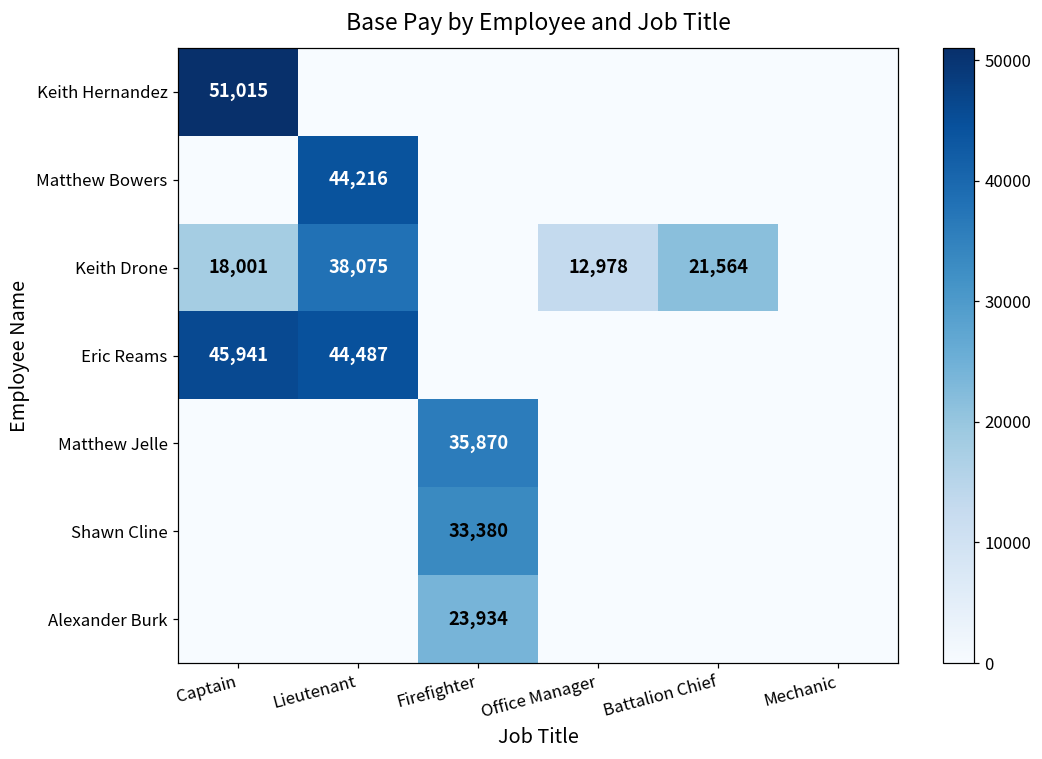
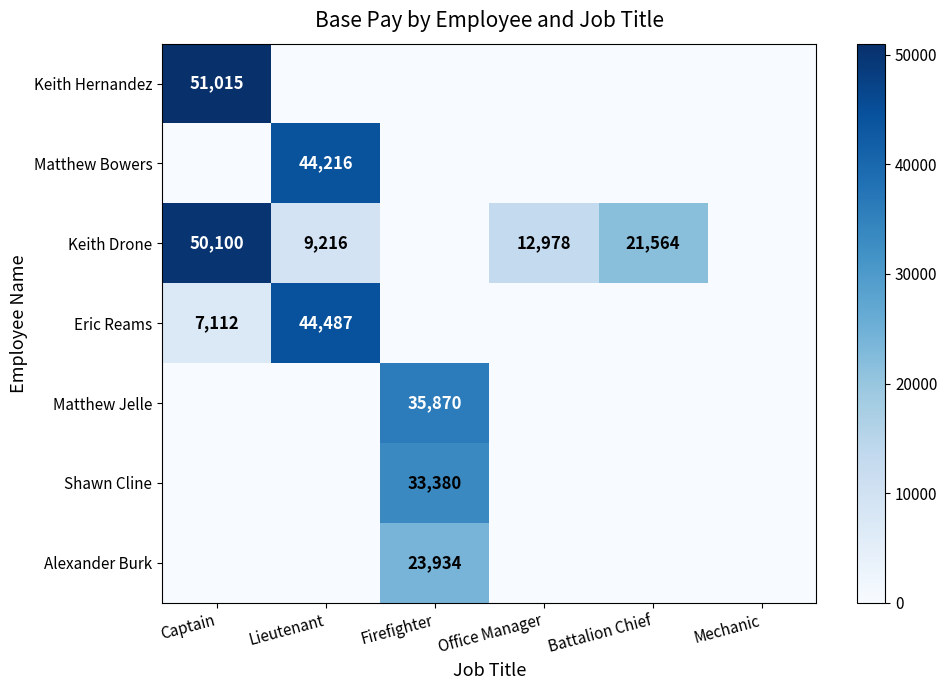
  {
    "Keith Hernandez": {
      "Captain": "51,015"
    },
    "Matthew Bowers": {
      "Lieutenant": "44,216"
    },
    "Keith Drone": {
-     "Captain": "18,001",
-     "Lieutenant": "38,075",
+     "Captain": "50,100",
+     "Lieutenant": "9,216",
      "Office Manager": "12,978",
      "Battalion Chief": "21,564"
    },
    "Eric Reams": {
-     "Captain": "45,941",
+     "Captain": "7,112",
      "Lieutenant": "44,487"
    },
    "Matthew Jelle": {
      "Firefighter": "35,870"
    },
    "Shawn Cline": {
      "Firefighter": "33,380"
    },
    "Alexander Burk": {
      "Firefighter": "23,934"
    }
  }
